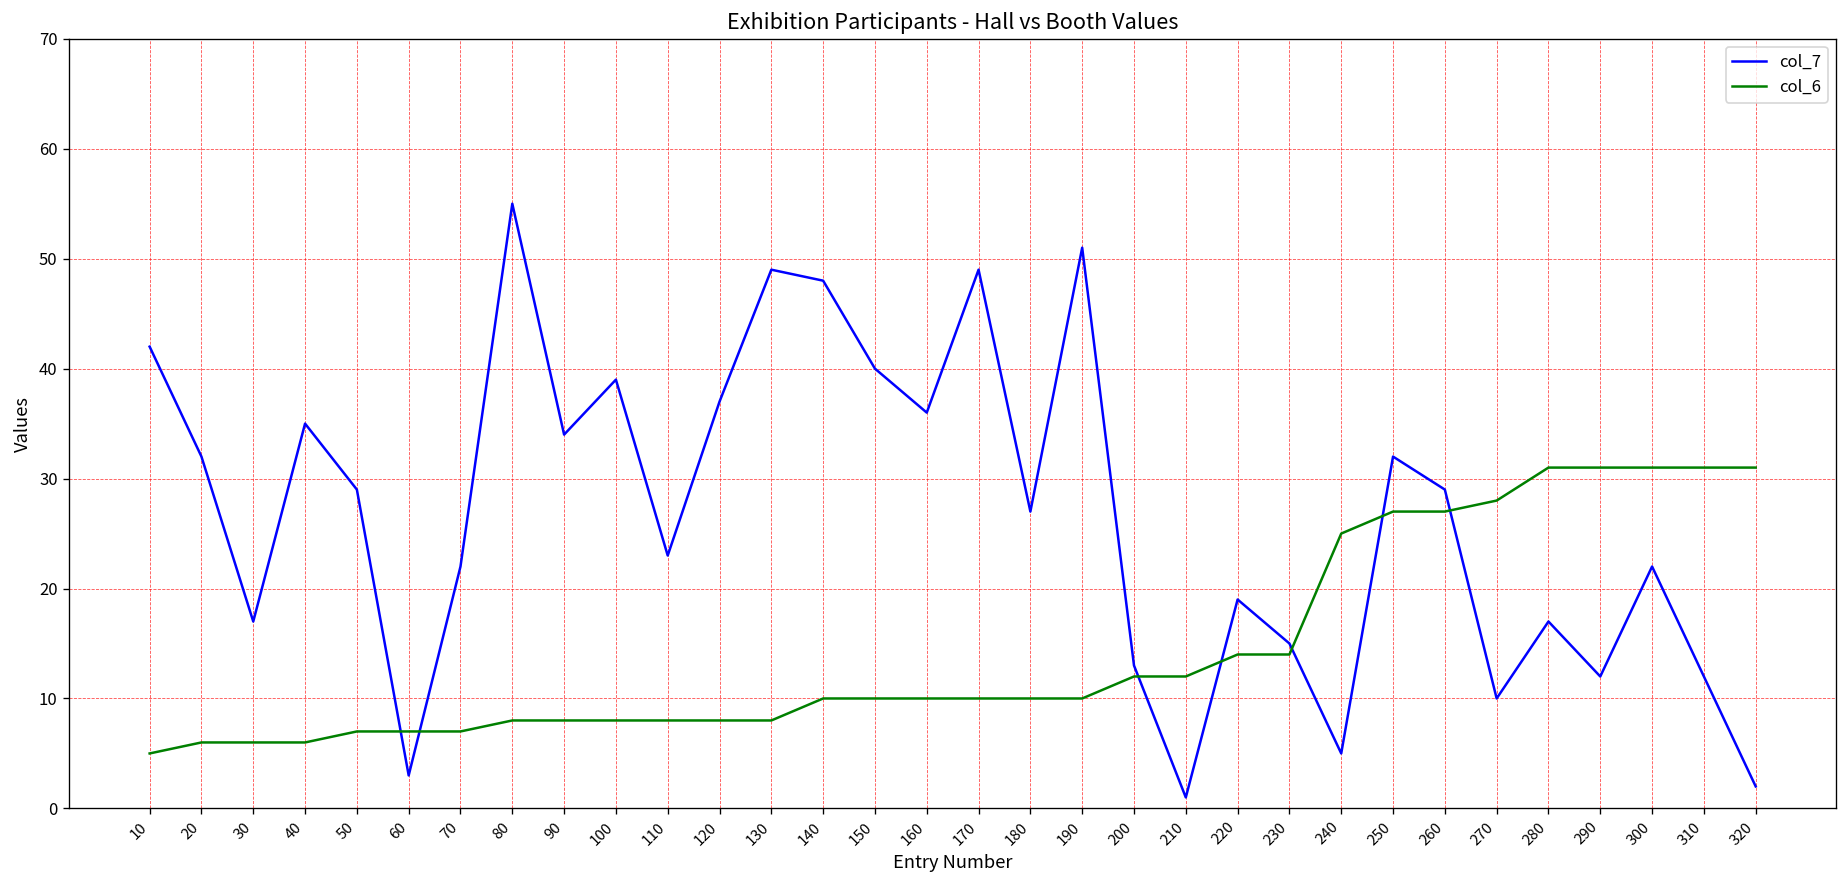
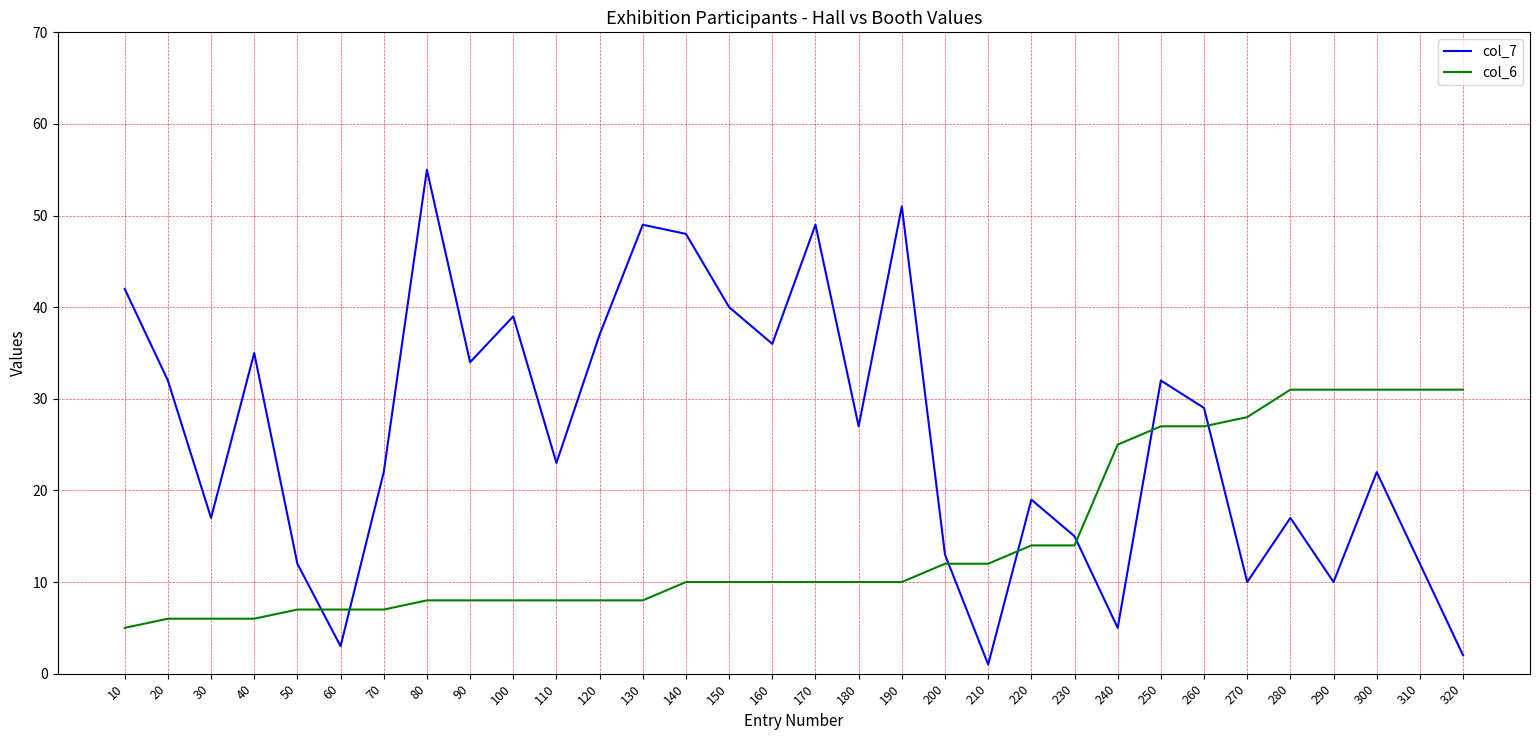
  {
    "col_7": {
      "10": 42,
      "20": 32,
      "30": 17,
      "40": 35,
-     "50": 29,
+     "50": 12,
      "60": 3,
      "70": 22,
      "80": 55,
      "90": 34,
      "100": 39,
      "110": 23,
      "120": 37,
      "130": 49,
      "140": 48,
      "150": 40,
      "160": 36,
      "170": 49,
      "180": 27,
      "190": 51,
      "200": 13,
      "210": 1,
      "220": 19,
      "230": 15,
      "240": 5,
      "250": 32,
      "260": 29,
      "270": 10,
      "280": 17,
-     "290": 12,
+     "290": 10,
      "300": 22,
      "310": 12,
      "320": 2
    },
    "col_6": {
      "10": 5,
      "20": 6,
      "30": 6,
      "40": 6,
      "50": 7,
      "60": 7,
      "70": 7,
      "80": 8,
      "90": 8,
      "100": 8,
      "110": 8,
      "120": 8,
      "130": 8,
      "140": 10,
      "150": 10,
      "160": 10,
      "170": 10,
      "180": 10,
      "190": 10,
      "200": 12,
      "210": 12,
      "220": 14,
      "230": 14,
      "240": 25,
      "250": 27,
      "260": 27,
      "270": 28,
      "280": 31,
      "290": 31,
      "300": 31,
      "310": 31,
      "320": 31
    }
  }
